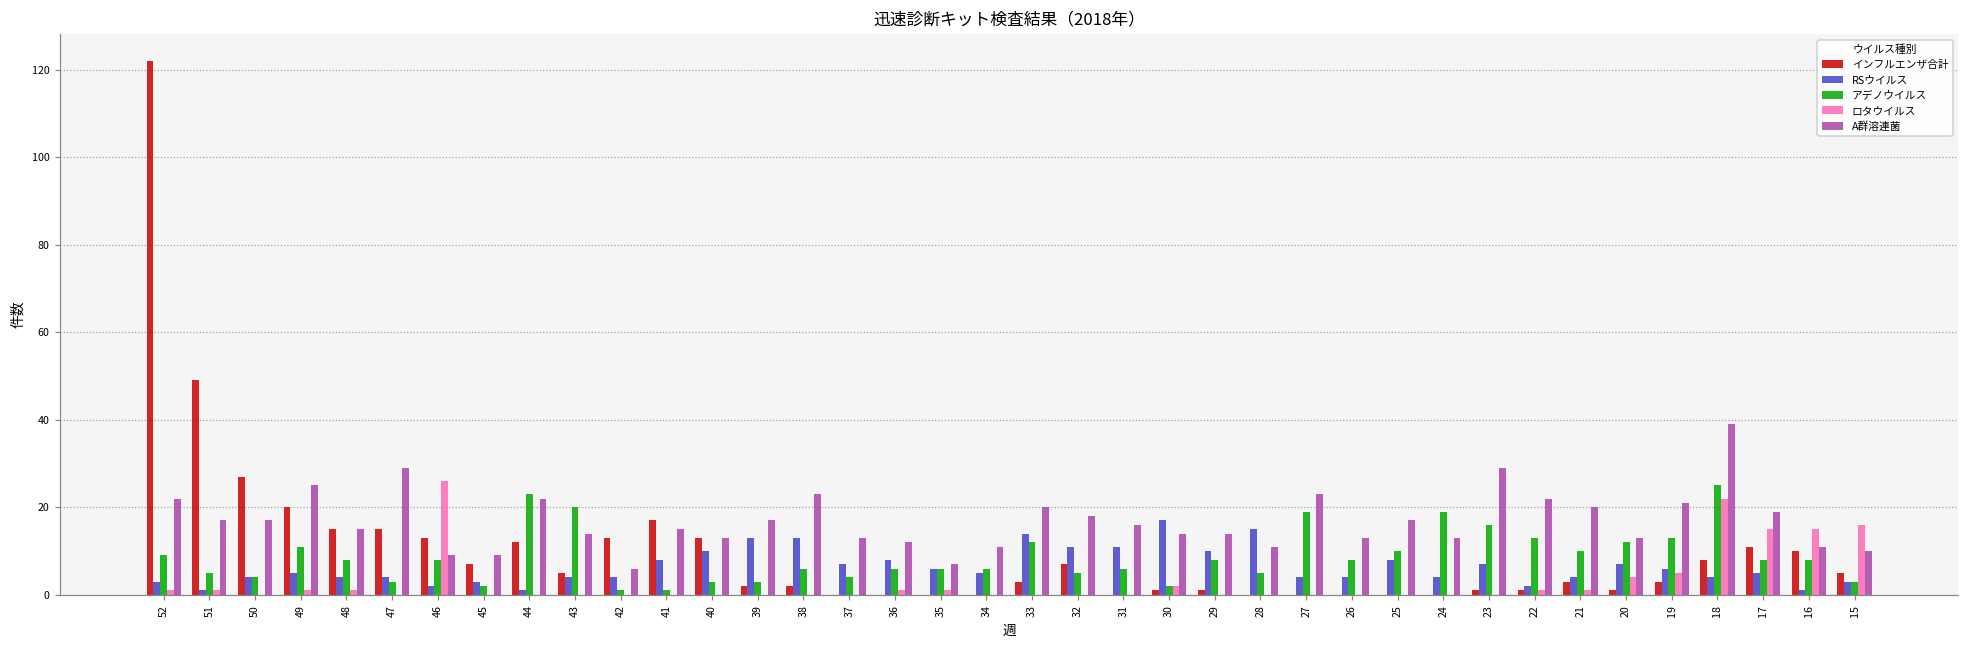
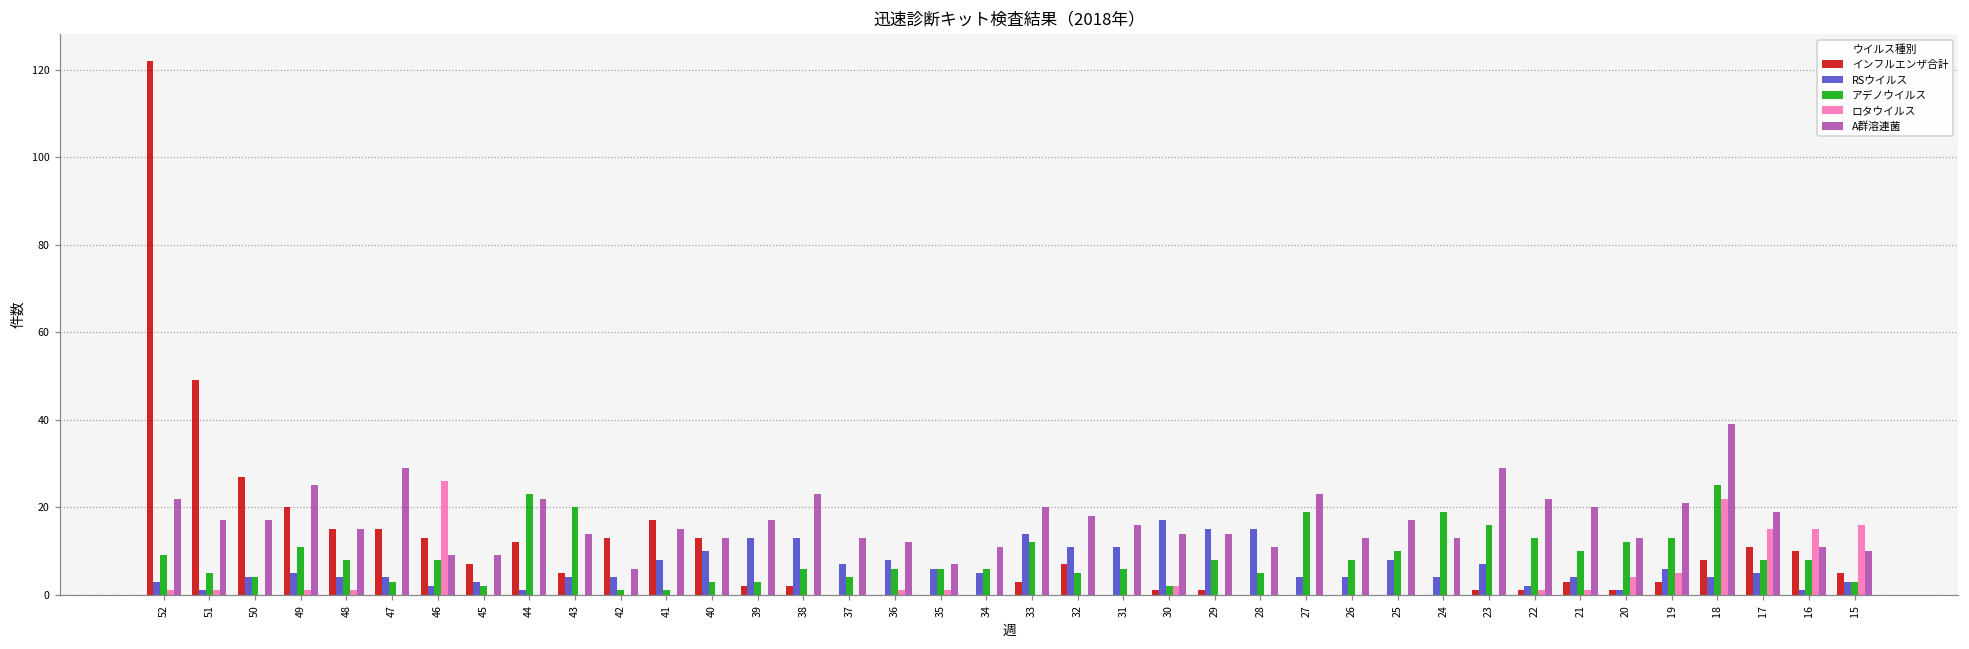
  {
    "インフルエンザ合計": {
      "52": 122,
      "51": 49,
      "50": 27,
      "49": 20,
      "48": 15,
      "47": 15,
      "46": 13,
      "45": 7,
      "44": 12,
      "43": 5,
      "42": 13,
      "41": 17,
      "40": 13,
      "39": 2,
      "38": 2,
      "37": 0,
      "36": 0,
      "35": 0,
      "34": 0,
      "33": 3,
      "32": 7,
      "31": 0,
      "30": 1,
      "29": 1,
      "28": 0,
      "27": 0,
      "26": 0,
      "25": 0,
      "24": 0,
      "23": 1,
      "22": 1,
      "21": 3,
      "20": 1,
      "19": 3,
      "18": 8,
      "17": 11,
      "16": 10,
      "15": 5
    },
    "RSウイルス": {
      "52": 3,
      "51": 1,
      "50": 4,
      "49": 5,
      "48": 4,
      "47": 4,
      "46": 2,
      "45": 3,
      "44": 1,
      "43": 4,
      "42": 4,
      "41": 8,
      "40": 10,
      "39": 13,
      "38": 13,
      "37": 7,
      "36": 8,
      "35": 6,
      "34": 5,
      "33": 14,
      "32": 11,
      "31": 11,
      "30": 17,
-     "29": 10,
+     "29": 15,
      "28": 15,
      "27": 4,
      "26": 4,
      "25": 8,
      "24": 4,
      "23": 7,
      "22": 2,
      "21": 4,
-     "20": 7,
+     "20": 1,
      "19": 6,
      "18": 4,
      "17": 5,
      "16": 1,
      "15": 3
    },
    "アデノウイルス": {
      "52": 9,
      "51": 5,
      "50": 4,
      "49": 11,
      "48": 8,
      "47": 3,
      "46": 8,
      "45": 2,
      "44": 23,
      "43": 20,
      "42": 1,
      "41": 1,
      "40": 3,
      "39": 3,
      "38": 6,
      "37": 4,
      "36": 6,
      "35": 6,
      "34": 6,
      "33": 12,
      "32": 5,
      "31": 6,
      "30": 2,
      "29": 8,
      "28": 5,
      "27": 19,
      "26": 8,
      "25": 10,
      "24": 19,
      "23": 16,
      "22": 13,
      "21": 10,
      "20": 12,
      "19": 13,
      "18": 25,
      "17": 8,
      "16": 8,
      "15": 3
    },
    "ロタウイルス": {
      "52": 1,
      "51": 1,
      "50": 0,
      "49": 1,
      "48": 1,
      "47": 0,
      "46": 26,
      "45": 0,
      "44": 0,
      "43": 0,
      "42": 0,
      "41": 0,
      "40": 0,
      "39": 0,
      "38": 0,
      "37": 0,
      "36": 1,
      "35": 1,
      "34": 0,
      "33": 0,
      "32": 0,
      "31": 0,
      "30": 2,
      "29": 0,
      "28": 0,
      "27": 0,
      "26": 0,
      "25": 0,
      "24": 0,
      "23": 0,
      "22": 1,
      "21": 1,
      "20": 4,
      "19": 5,
      "18": 22,
      "17": 15,
      "16": 15,
      "15": 16
    },
    "A群溶連菌": {
      "52": 22,
      "51": 17,
      "50": 17,
      "49": 25,
      "48": 15,
      "47": 29,
      "46": 9,
      "45": 9,
      "44": 22,
      "43": 14,
      "42": 6,
      "41": 15,
      "40": 13,
      "39": 17,
      "38": 23,
      "37": 13,
      "36": 12,
      "35": 7,
      "34": 11,
      "33": 20,
      "32": 18,
      "31": 16,
      "30": 14,
      "29": 14,
      "28": 11,
      "27": 23,
      "26": 13,
      "25": 17,
      "24": 13,
      "23": 29,
      "22": 22,
      "21": 20,
      "20": 13,
      "19": 21,
      "18": 39,
      "17": 19,
      "16": 11,
      "15": 10
    }
  }
